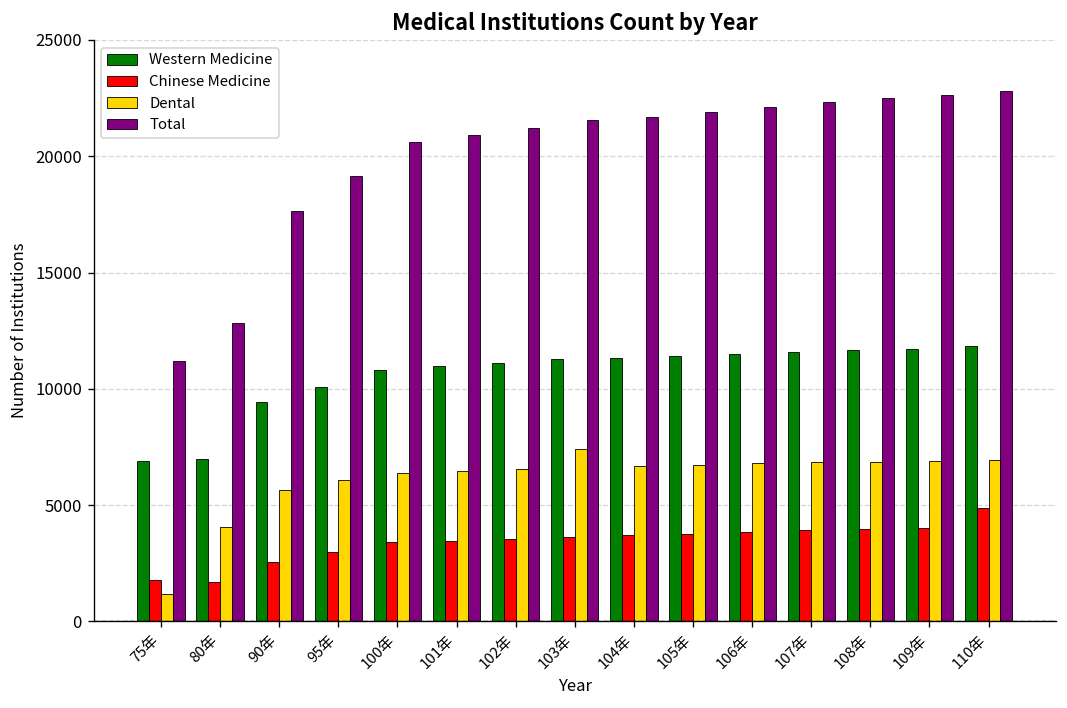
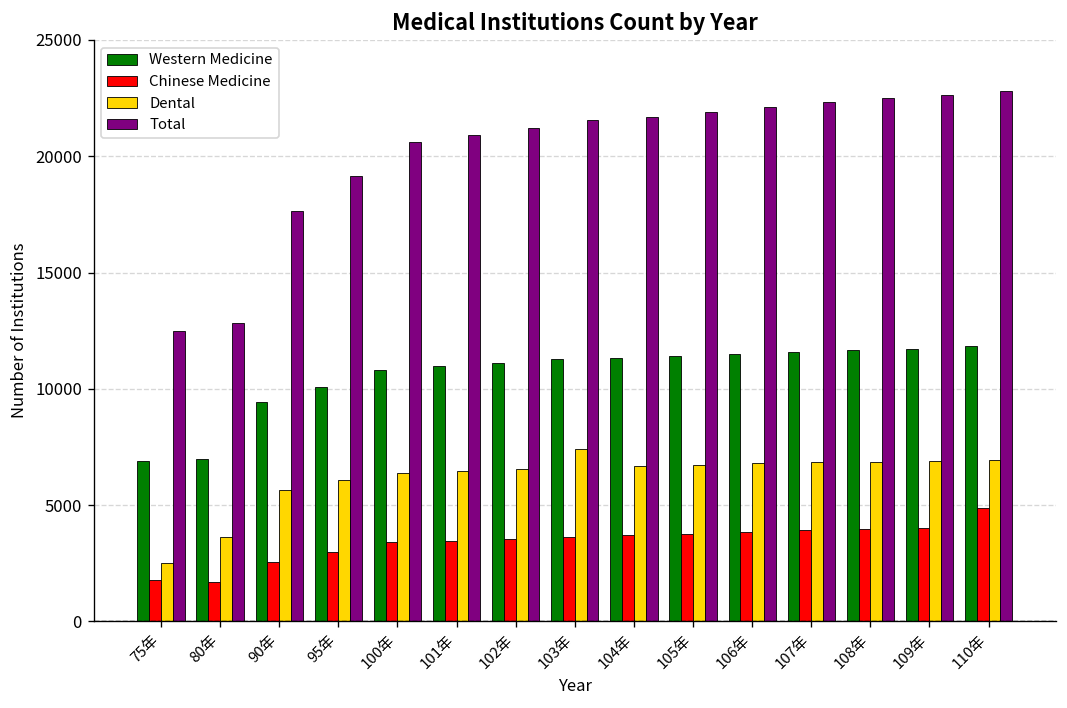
  {
    "Western Medicine": {
      "75年": 6900,
      "80年": 7000,
      "90年": 9400,
      "95年": 10100,
      "100年": 10800,
      "101年": 11000,
      "102年": 11100,
      "103年": 11300,
      "104年": 11300,
      "105年": 11400,
      "106年": 11500,
      "107年": 11600,
      "108年": 11700,
      "109年": 11700,
      "110年": 11800
    },
    "Chinese Medicine": {
      "75年": 1800,
      "80年": 1700,
      "90年": 2500,
      "95年": 3000,
      "100年": 3400,
      "101年": 3500,
      "102年": 3500,
      "103年": 3600,
      "104年": 3700,
      "105年": 3800,
      "106年": 3800,
      "107年": 3900,
      "108年": 4000,
      "109年": 4000,
      "110年": 4900
    },
    "Dental": {
-     "75年": 1200,
-     "80年": 4100,
+     "75年": 2500,
+     "80年": 3600,
      "90年": 5700,
      "95年": 6100,
      "100年": 6400,
      "101年": 6500,
      "102年": 6600,
      "103年": 7400,
      "104年": 6700,
      "105年": 6700,
      "106年": 6800,
      "107年": 6800,
      "108年": 6900,
      "109年": 6900,
      "110年": 6900
    },
    "Total": {
-     "75年": 11200,
+     "75年": 12500,
      "80年": 12800,
      "90年": 17600,
      "95年": 19100,
      "100年": 20600,
      "101年": 20900,
      "102年": 21200,
      "103年": 21500,
      "104年": 21700,
      "105年": 21900,
      "106年": 22100,
      "107年": 22300,
      "108年": 22500,
      "109年": 22700,
      "110年": 22800
    }
  }
